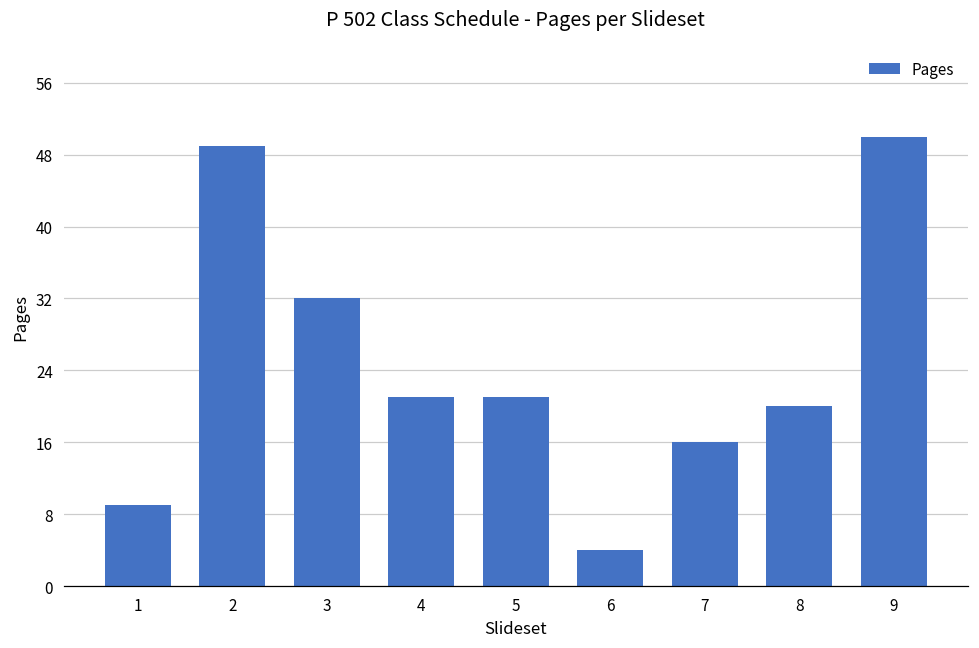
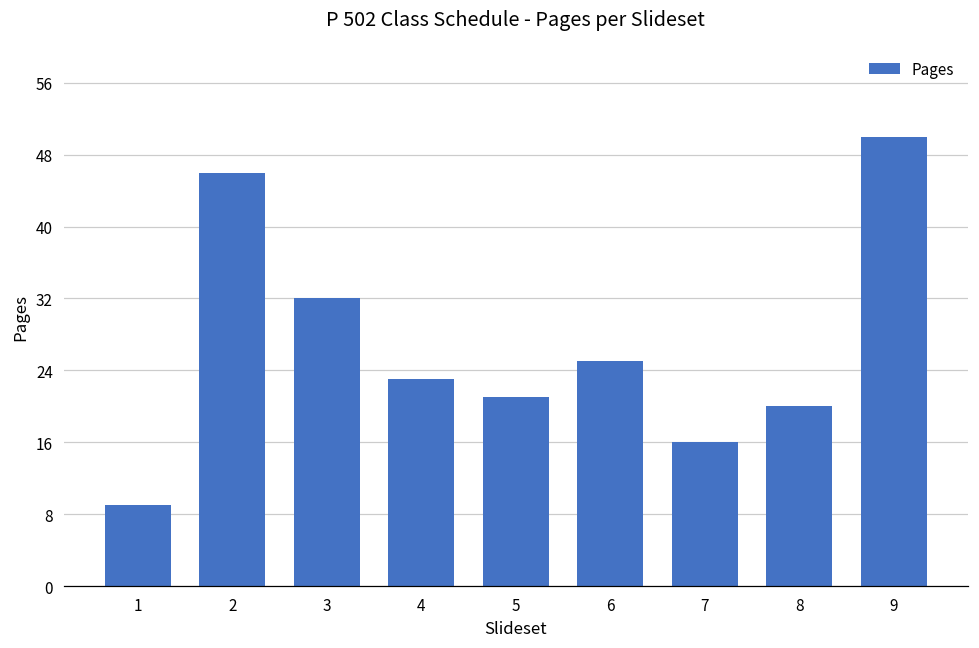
  {
    "1": 9,
-   "2": 49,
+   "2": 46,
    "3": 32,
-   "4": 21,
+   "4": 23,
    "5": 21,
-   "6": 4,
+   "6": 25,
    "7": 16,
    "8": 20,
    "9": 50
  }
